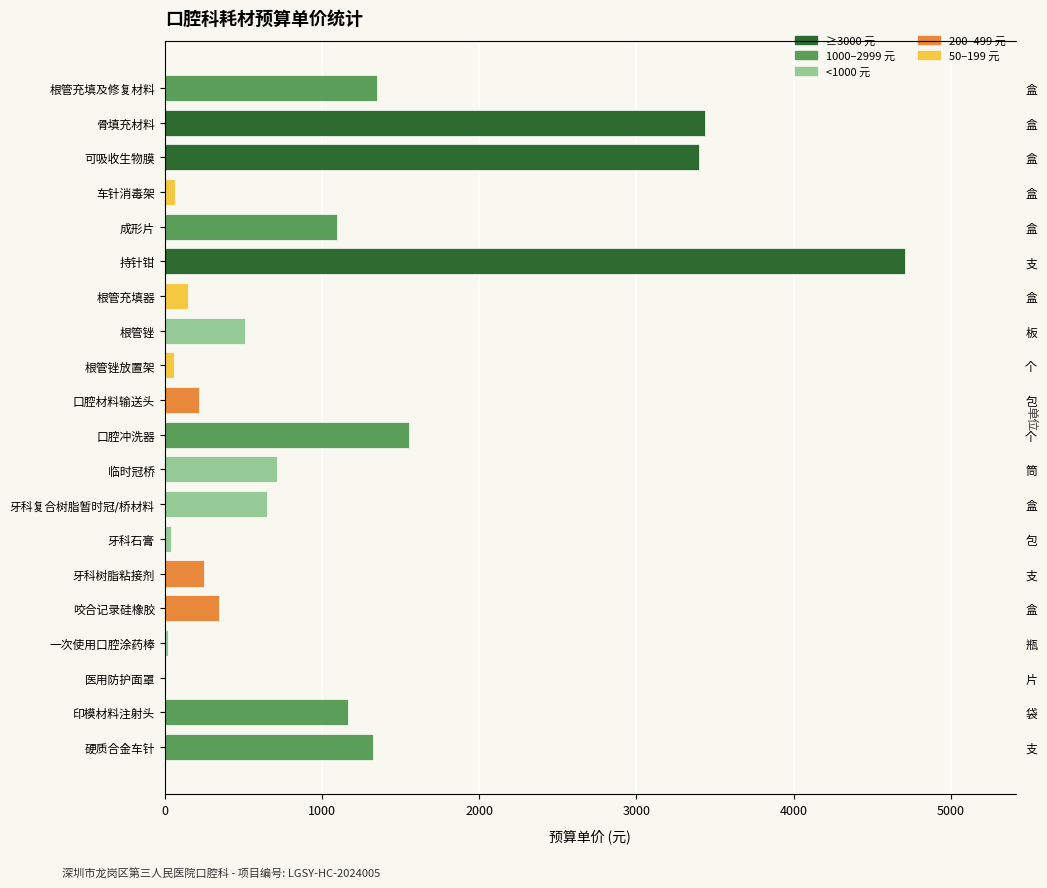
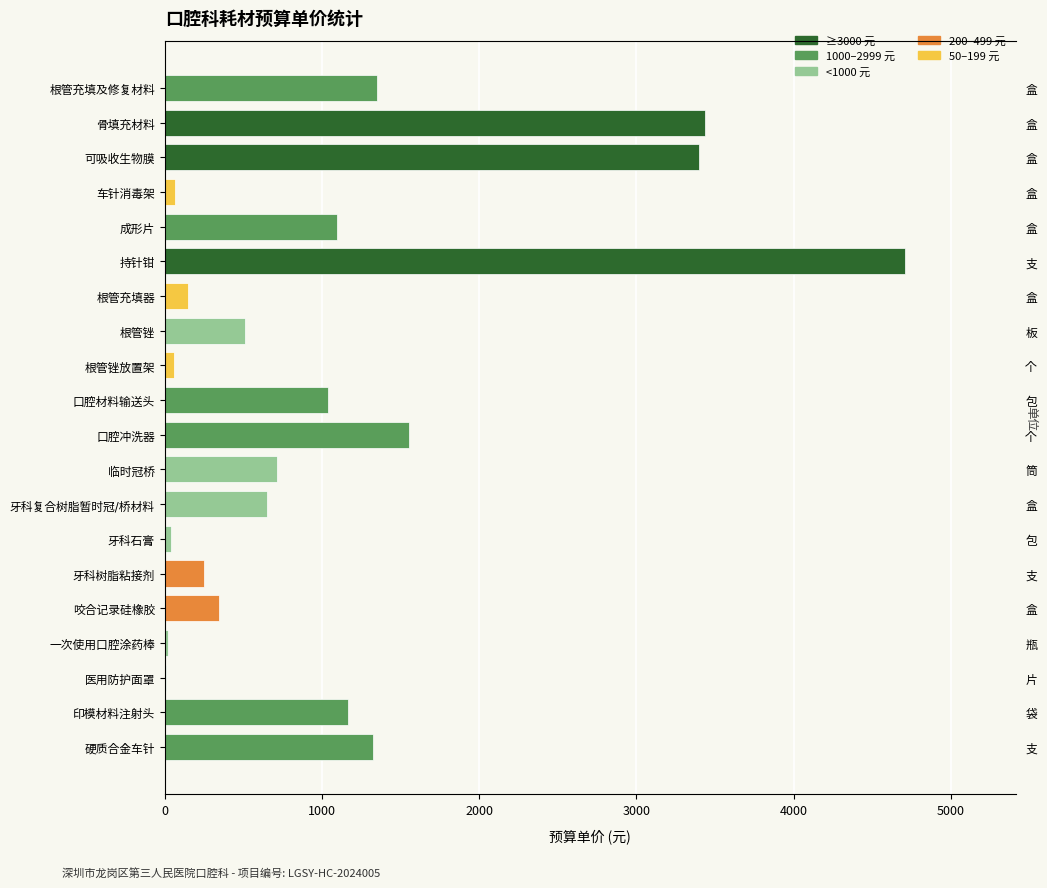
  {
    "根管充填及修复材料": 1350,
    "骨填充材料": 3440,
    "可吸收生物膜": 3400,
    "车针消毒架": 60,
    "成形片": 1100,
    "持针钳": 4710,
    "根管充填器": 150,
    "根管锉": 510,
    "根管锉放置架": 60,
-   "口腔材料输送头": 220,
+   "口腔材料输送头": 1040,
    "口腔冲洗器": 1560,
    "临时冠桥": 710,
    "牙科复合树脂暂时冠/桥材料": 650,
    "牙科石膏": 40,
    "牙科树脂粘接剂": 250,
    "咬合记录硅橡胶": 350,
    "一次使用口腔涂药棒": 20,
    "印模材料注射头": 1170,
    "硬质合金车针": 1330
  }
